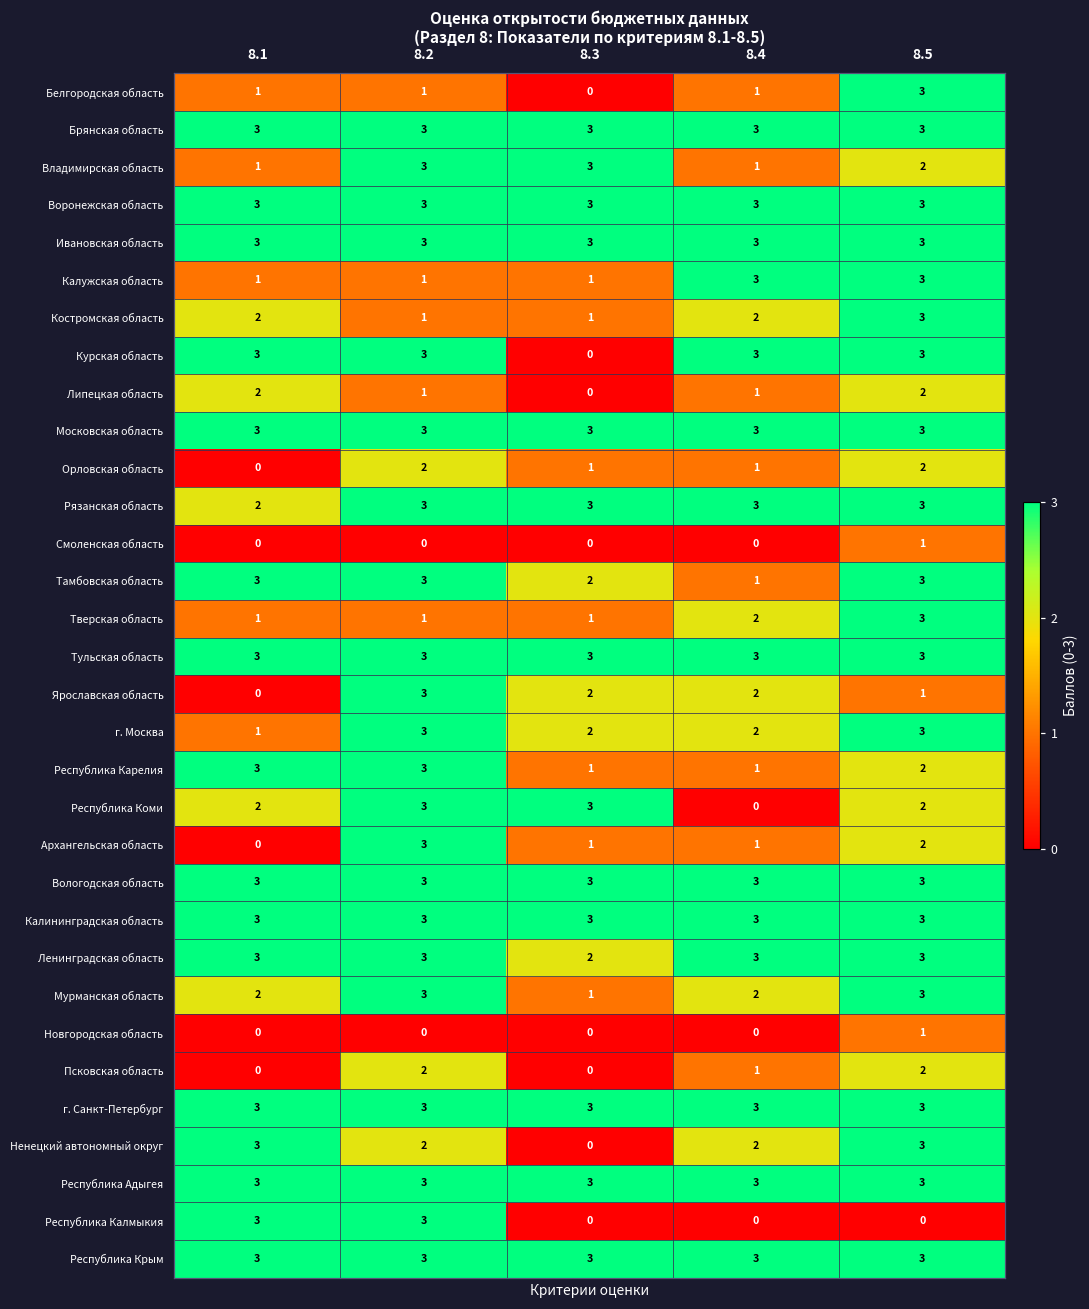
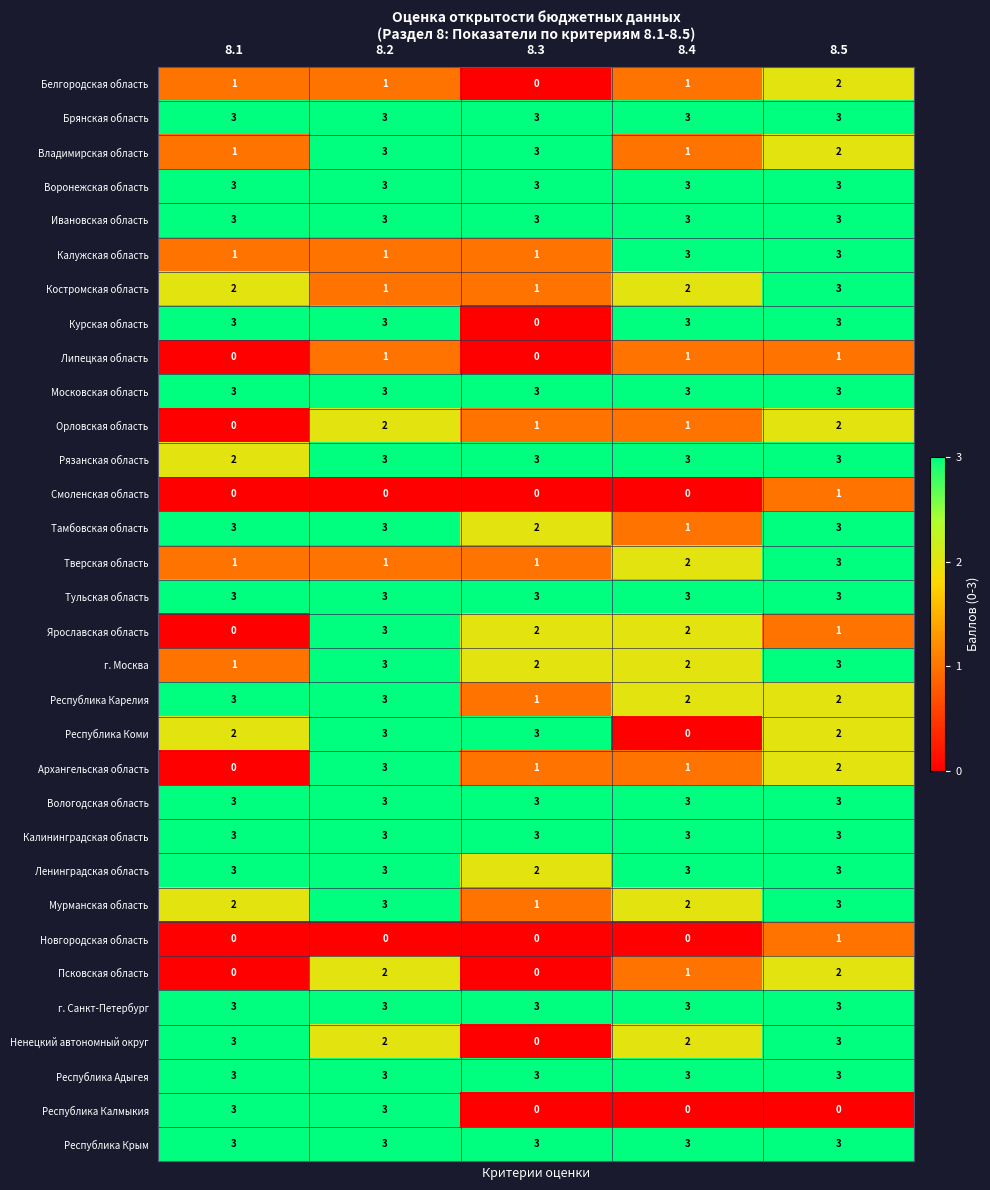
  {
    "Белгородская область": {
      "8.1": 1,
      "8.2": 1,
      "8.3": 0,
      "8.4": 1,
-     "8.5": 3
+     "8.5": 2
    },
    "Брянская область": {
      "8.1": 3,
      "8.2": 3,
      "8.3": 3,
      "8.4": 3,
      "8.5": 3
    },
    "Владимирская область": {
      "8.1": 1,
      "8.2": 3,
      "8.3": 3,
      "8.4": 1,
      "8.5": 2
    },
    "Воронежская область": {
      "8.1": 3,
      "8.2": 3,
      "8.3": 3,
      "8.4": 3,
      "8.5": 3
    },
    "Ивановская область": {
      "8.1": 3,
      "8.2": 3,
      "8.3": 3,
      "8.4": 3,
      "8.5": 3
    },
    "Калужская область": {
      "8.1": 1,
      "8.2": 1,
      "8.3": 1,
      "8.4": 3,
      "8.5": 3
    },
    "Костромская область": {
      "8.1": 2,
      "8.2": 1,
      "8.3": 1,
      "8.4": 2,
      "8.5": 3
    },
    "Курская область": {
      "8.1": 3,
      "8.2": 3,
      "8.3": 0,
      "8.4": 3,
      "8.5": 3
    },
    "Липецкая область": {
-     "8.1": 2,
+     "8.1": 0,
      "8.2": 1,
      "8.3": 0,
      "8.4": 1,
-     "8.5": 2
+     "8.5": 1
    },
    "Московская область": {
      "8.1": 3,
      "8.2": 3,
      "8.3": 3,
      "8.4": 3,
      "8.5": 3
    },
    "Орловская область": {
      "8.1": 0,
      "8.2": 2,
      "8.3": 1,
      "8.4": 1,
      "8.5": 2
    },
    "Рязанская область": {
      "8.1": 2,
      "8.2": 3,
      "8.3": 3,
      "8.4": 3,
      "8.5": 3
    },
    "Смоленская область": {
      "8.1": 0,
      "8.2": 0,
      "8.3": 0,
      "8.4": 0,
      "8.5": 1
    },
    "Тамбовская область": {
      "8.1": 3,
      "8.2": 3,
      "8.3": 2,
      "8.4": 1,
      "8.5": 3
    },
    "Тверская область": {
      "8.1": 1,
      "8.2": 1,
      "8.3": 1,
      "8.4": 2,
      "8.5": 3
    },
    "Тульская область": {
      "8.1": 3,
      "8.2": 3,
      "8.3": 3,
      "8.4": 3,
      "8.5": 3
    },
    "Ярославская область": {
      "8.1": 0,
      "8.2": 3,
      "8.3": 2,
      "8.4": 2,
      "8.5": 1
    },
    "г. Москва": {
      "8.1": 1,
      "8.2": 3,
      "8.3": 2,
      "8.4": 2,
      "8.5": 3
    },
    "Республика Карелия": {
      "8.1": 3,
      "8.2": 3,
      "8.3": 1,
-     "8.4": 1,
+     "8.4": 2,
      "8.5": 2
    },
    "Республика Коми": {
      "8.1": 2,
      "8.2": 3,
      "8.3": 3,
      "8.4": 0,
      "8.5": 2
    },
    "Архангельская область": {
      "8.1": 0,
      "8.2": 3,
      "8.3": 1,
      "8.4": 1,
      "8.5": 2
    },
    "Вологодская область": {
      "8.1": 3,
      "8.2": 3,
      "8.3": 3,
      "8.4": 3,
      "8.5": 3
    },
    "Калининградская область": {
      "8.1": 3,
      "8.2": 3,
      "8.3": 3,
      "8.4": 3,
      "8.5": 3
    },
    "Ленинградская область": {
      "8.1": 3,
      "8.2": 3,
      "8.3": 2,
      "8.4": 3,
      "8.5": 3
    },
    "Мурманская область": {
      "8.1": 2,
      "8.2": 3,
      "8.3": 1,
      "8.4": 2,
      "8.5": 3
    },
    "Новгородская область": {
      "8.1": 0,
      "8.2": 0,
      "8.3": 0,
      "8.4": 0,
      "8.5": 1
    },
    "Псковская область": {
      "8.1": 0,
      "8.2": 2,
      "8.3": 0,
      "8.4": 1,
      "8.5": 2
    },
    "г. Санкт-Петербург": {
      "8.1": 3,
      "8.2": 3,
      "8.3": 3,
      "8.4": 3,
      "8.5": 3
    },
    "Ненецкий автономный округ": {
      "8.1": 3,
      "8.2": 2,
      "8.3": 0,
      "8.4": 2,
      "8.5": 3
    },
    "Республика Адыгея": {
      "8.1": 3,
      "8.2": 3,
      "8.3": 3,
      "8.4": 3,
      "8.5": 3
    },
    "Республика Калмыкия": {
      "8.1": 3,
      "8.2": 3,
      "8.3": 0,
      "8.4": 0,
      "8.5": 0
    },
    "Республика Крым": {
      "8.1": 3,
      "8.2": 3,
      "8.3": 3,
      "8.4": 3,
      "8.5": 3
    }
  }
